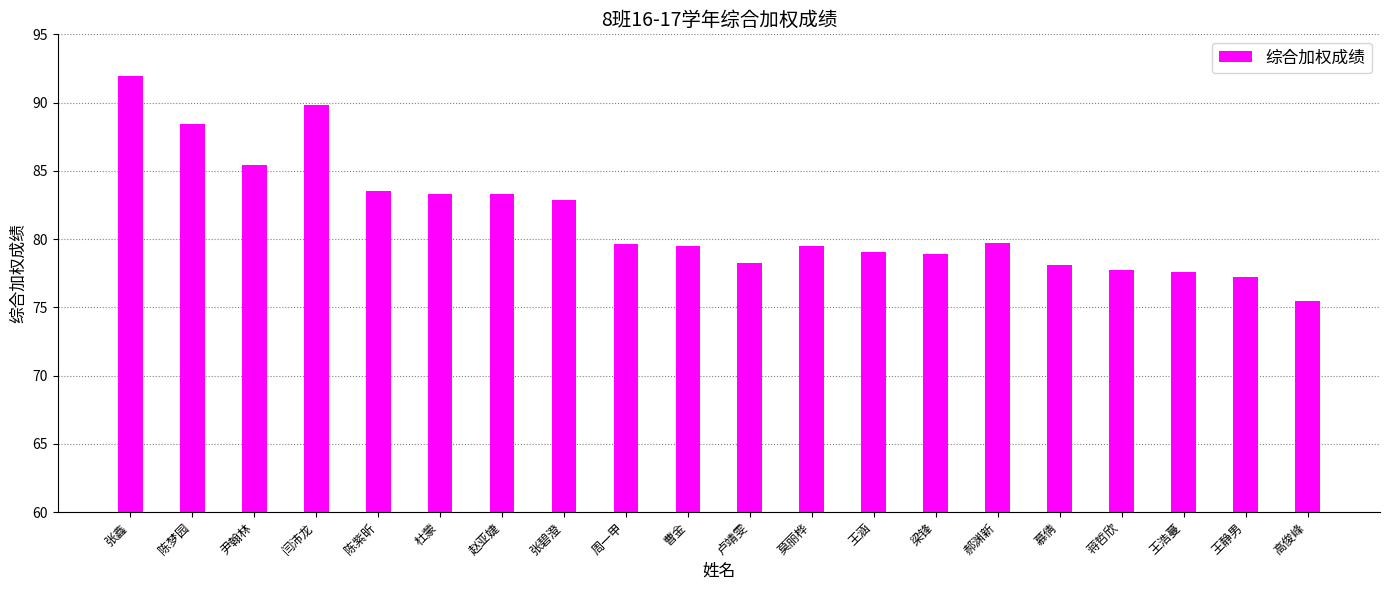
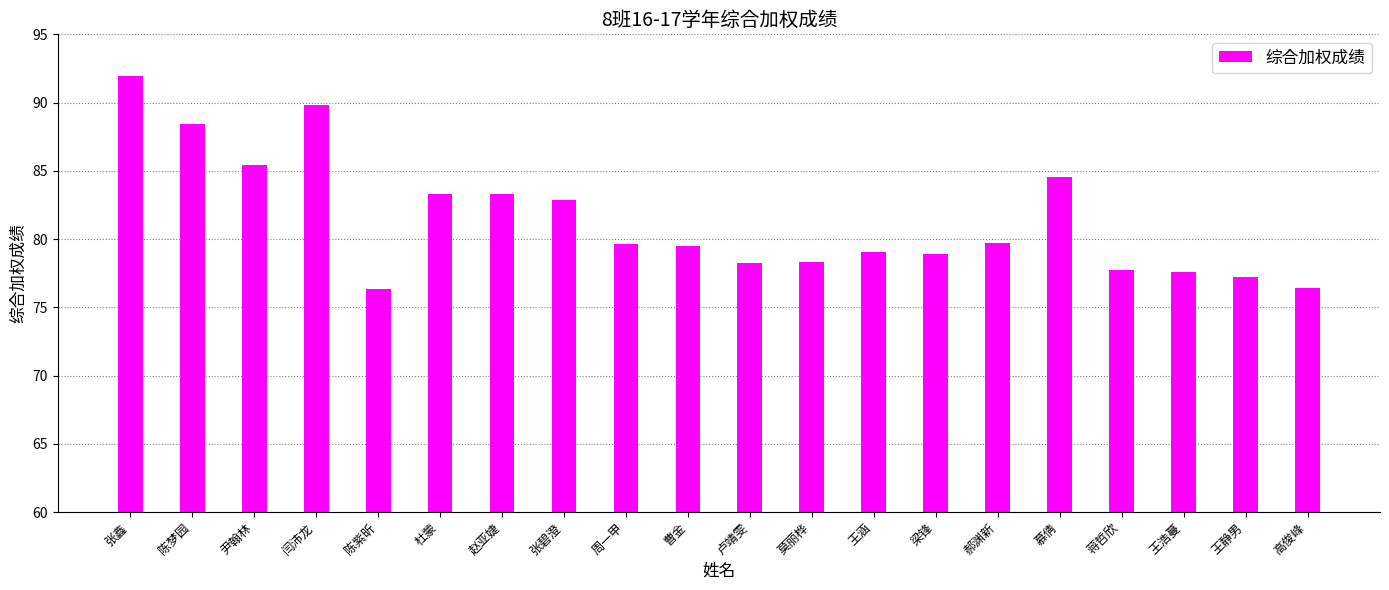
  {
    "张鑫": 92.0,
    "陈梦园": 88.4,
    "尹翰林": 85.4,
    "闫沛龙": 89.9,
-   "陈紫昕": 83.5,
+   "陈紫昕": 76.3,
    "杜蒙": 83.3,
    "赵亚婕": 83.3,
    "张碧澄": 82.9,
    "周一甲": 79.6,
    "曹金": 79.5,
    "卢靖雯": 78.3,
-   "莫丽桦": 79.5,
+   "莫丽桦": 78.4,
    "王涵": 79.1,
    "梁锋": 78.9,
    "郝渊新": 79.7,
-   "慕倩": 78.1,
+   "慕倩": 84.5,
    "蒋哲欣": 77.7,
    "王浩蔓": 77.6,
    "王静男": 77.2,
-   "高俊峰": 75.4
+   "高俊峰": 76.4
  }
